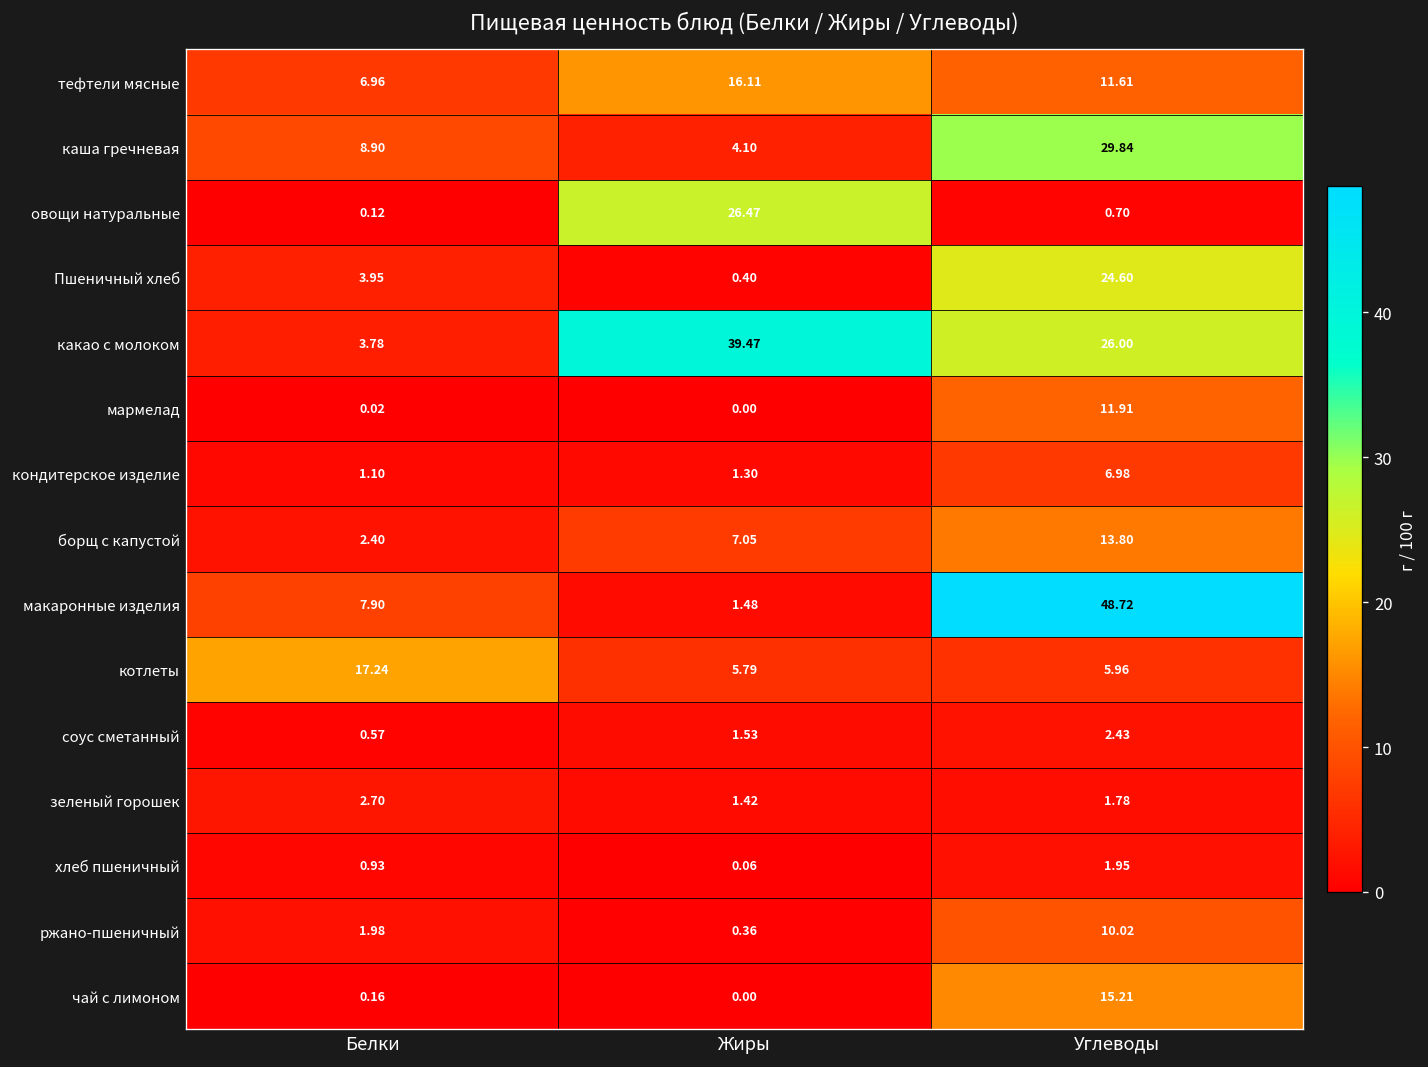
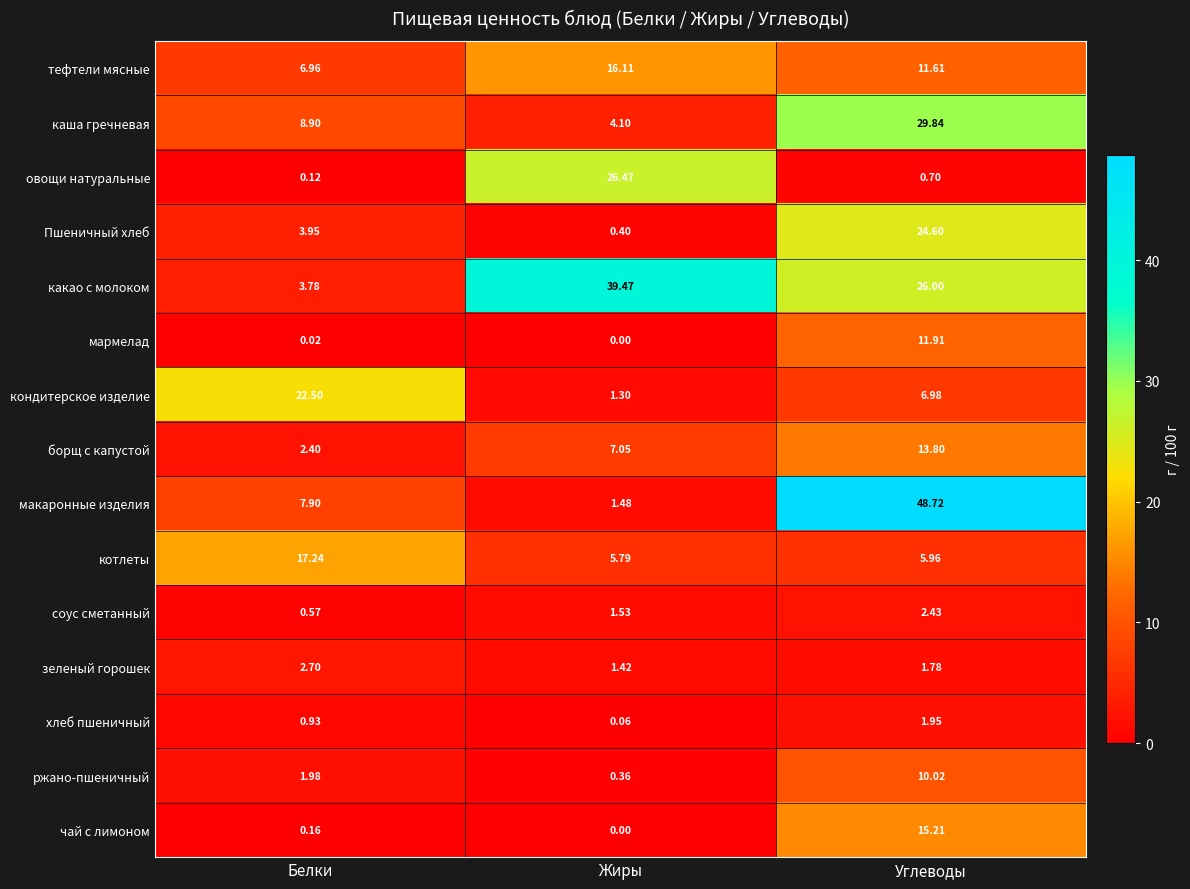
  {
    "тефтели мясные": {
      "Белки": 6.96,
      "Жиры": 16.11,
      "Углеводы": 11.61
    },
    "каша гречневая": {
      "Белки": 8.90,
      "Жиры": 4.10,
      "Углеводы": 29.84
    },
    "овощи натуральные": {
      "Белки": 0.12,
      "Жиры": 26.47,
      "Углеводы": 0.70
    },
    "Пшеничный хлеб": {
      "Белки": 3.95,
      "Жиры": 0.40,
      "Углеводы": 24.60
    },
    "какао с молоком": {
      "Белки": 3.78,
      "Жиры": 39.47,
      "Углеводы": 26.00
    },
    "мармелад": {
      "Белки": 0.02,
      "Жиры": 0.00,
      "Углеводы": 11.91
    },
    "кондитерское изделие": {
-     "Белки": 1.10,
+     "Белки": 22.50,
      "Жиры": 1.30,
      "Углеводы": 6.98
    },
    "борщ с капустой": {
      "Белки": 2.40,
      "Жиры": 7.05,
      "Углеводы": 13.80
    },
    "макаронные изделия": {
      "Белки": 7.90,
      "Жиры": 1.48,
      "Углеводы": 48.72
    },
    "котлеты": {
      "Белки": 17.24,
      "Жиры": 5.79,
      "Углеводы": 5.96
    },
    "соус сметанный": {
      "Белки": 0.57,
      "Жиры": 1.53,
      "Углеводы": 2.43
    },
    "зеленый горошек": {
      "Белки": 2.70,
      "Жиры": 1.42,
      "Углеводы": 1.78
    },
    "хлеб пшеничный": {
      "Белки": 0.93,
      "Жиры": 0.06,
      "Углеводы": 1.95
    },
    "ржано-пшеничный": {
      "Белки": 1.98,
      "Жиры": 0.36,
      "Углеводы": 10.02
    },
    "чай с лимоном": {
      "Белки": 0.16,
      "Жиры": 0.00,
      "Углеводы": 15.21
    }
  }
